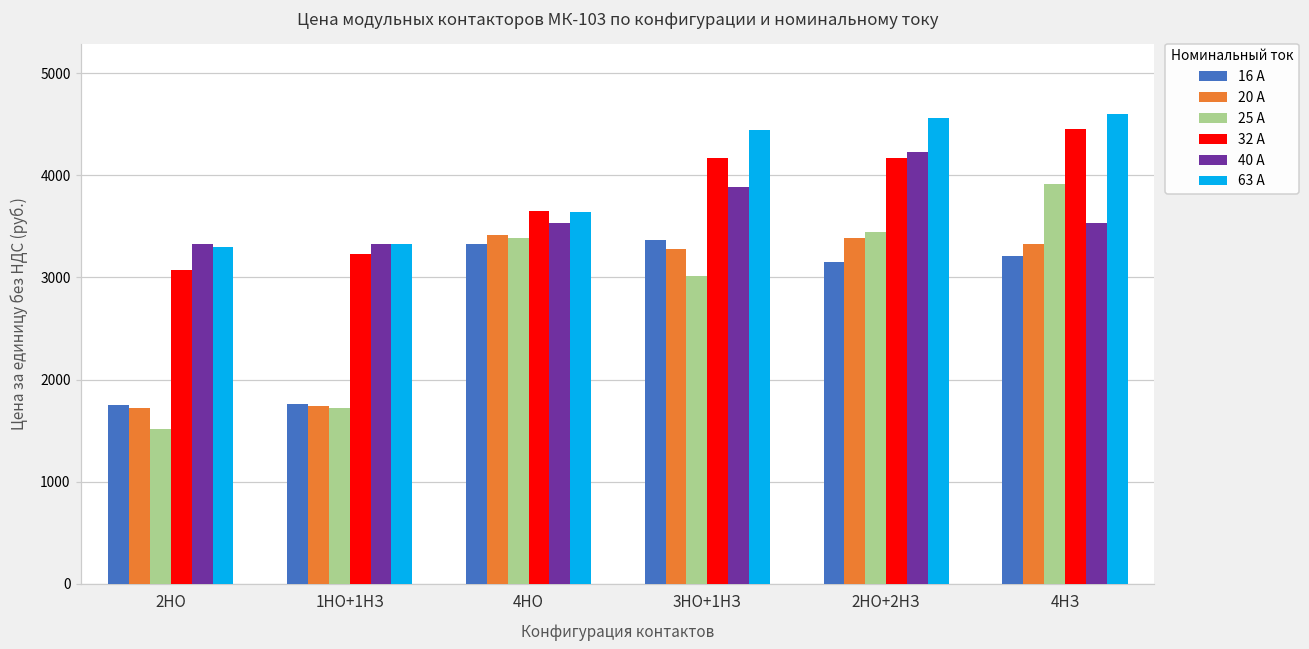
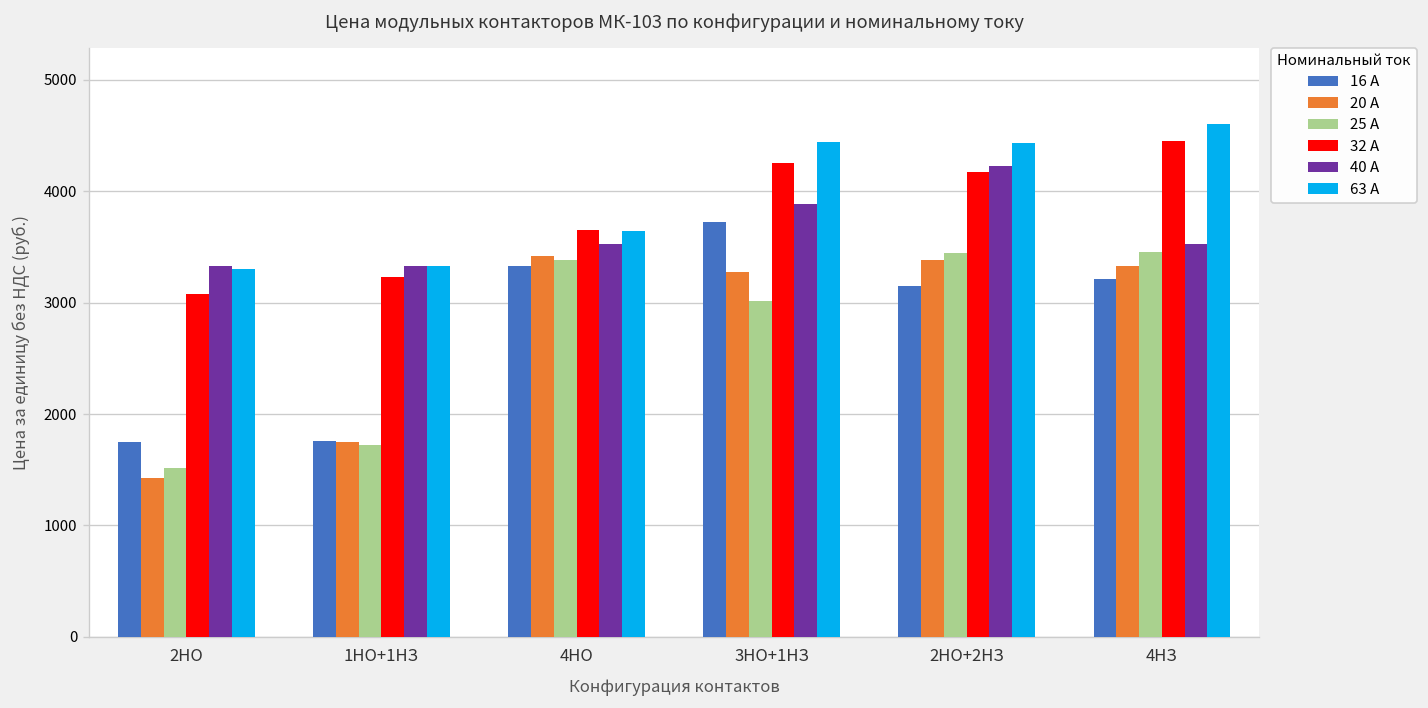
  {
    "16 А": {
      "2НО": 1800,
      "1НО+1НЗ": 1800,
      "4НО": 3300,
-     "3НО+1НЗ": 3400,
+     "3НО+1НЗ": 3700,
      "2НО+2НЗ": 3200,
      "4НЗ": 3200
    },
    "20 А": {
-     "2НО": 1700,
+     "2НО": 1400,
      "1НО+1НЗ": 1700,
      "4НО": 3400,
      "3НО+1НЗ": 3300,
      "2НО+2НЗ": 3400,
      "4НЗ": 3300
    },
    "25 А": {
      "2НО": 1500,
      "1НО+1НЗ": 1700,
      "4НО": 3400,
      "3НО+1НЗ": 3000,
      "2НО+2НЗ": 3400,
-     "4НЗ": 3900
+     "4НЗ": 3500
    },
    "32 А": {
      "2НО": 3100,
      "1НО+1НЗ": 3200,
      "4НО": 3700,
-     "3НО+1НЗ": 4200,
+     "3НО+1НЗ": 4300,
      "2НО+2НЗ": 4200,
      "4НЗ": 4500
    },
    "40 А": {
      "2НО": 3300,
      "1НО+1НЗ": 3300,
      "4НО": 3500,
      "3НО+1НЗ": 3900,
      "2НО+2НЗ": 4200,
      "4НЗ": 3500
    },
    "63 А": {
      "2НО": 3300,
      "1НО+1НЗ": 3300,
      "4НО": 3600,
      "3НО+1НЗ": 4400,
-     "2НО+2НЗ": 4600,
+     "2НО+2НЗ": 4400,
      "4НЗ": 4600
    }
  }
